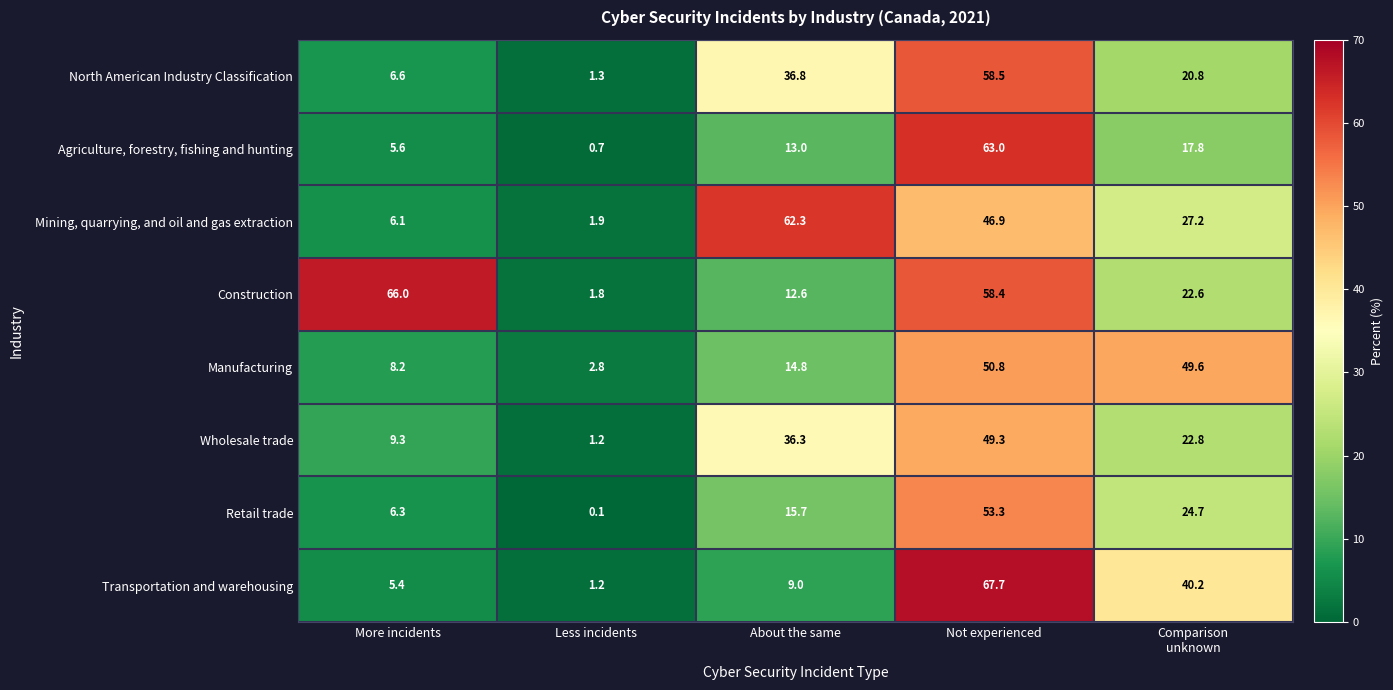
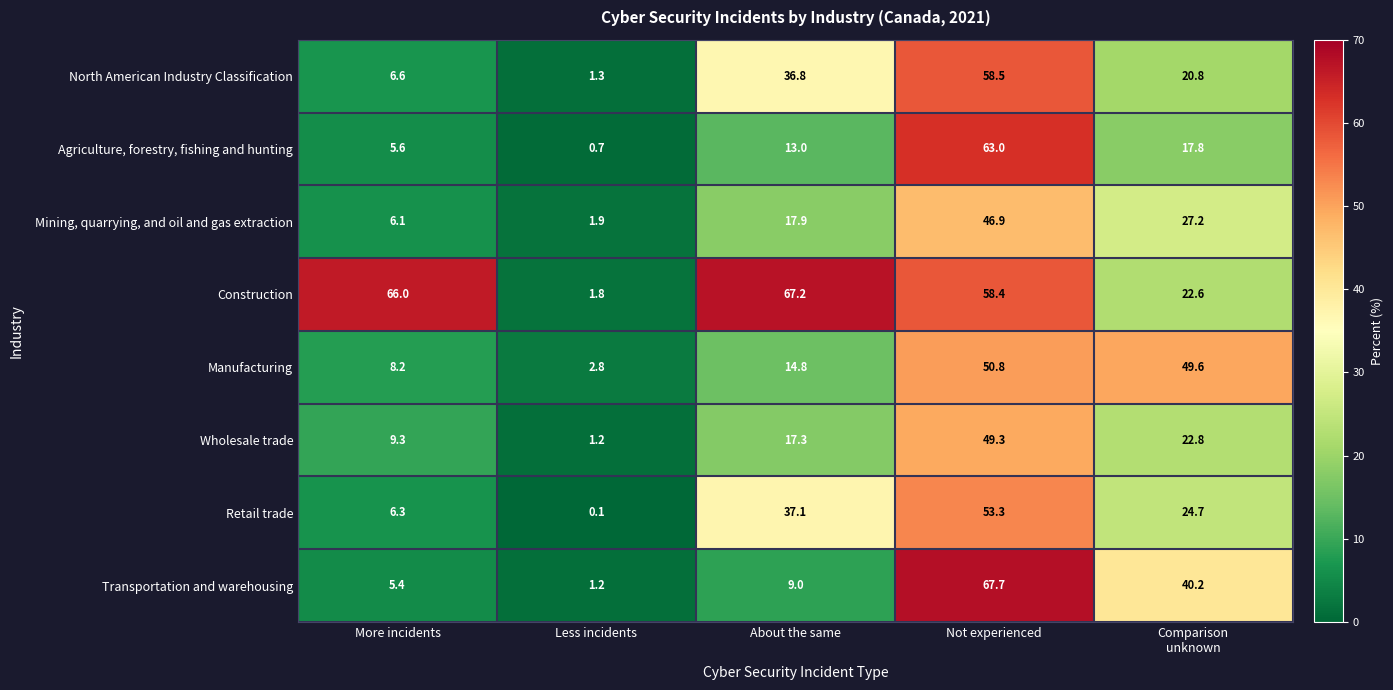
  {
    "North American Industry Classification": {
      "More incidents": 6.6,
      "Less incidents": 1.3,
      "About the same": 36.8,
      "Not experienced": 58.5,
      "Comparison unknown": 20.8
    },
    "Agriculture, forestry, fishing and hunting": {
      "More incidents": 5.6,
      "Less incidents": 0.7,
      "About the same": 13.0,
      "Not experienced": 63.0,
      "Comparison unknown": 17.8
    },
    "Mining, quarrying, and oil and gas extraction": {
      "More incidents": 6.1,
      "Less incidents": 1.9,
-     "About the same": 62.3,
+     "About the same": 17.9,
      "Not experienced": 46.9,
      "Comparison unknown": 27.2
    },
    "Construction": {
      "More incidents": 66.0,
      "Less incidents": 1.8,
-     "About the same": 12.6,
+     "About the same": 67.2,
      "Not experienced": 58.4,
      "Comparison unknown": 22.6
    },
    "Manufacturing": {
      "More incidents": 8.2,
      "Less incidents": 2.8,
      "About the same": 14.8,
      "Not experienced": 50.8,
      "Comparison unknown": 49.6
    },
    "Wholesale trade": {
      "More incidents": 9.3,
      "Less incidents": 1.2,
-     "About the same": 36.3,
+     "About the same": 17.3,
      "Not experienced": 49.3,
      "Comparison unknown": 22.8
    },
    "Retail trade": {
      "More incidents": 6.3,
      "Less incidents": 0.1,
-     "About the same": 15.7,
+     "About the same": 37.1,
      "Not experienced": 53.3,
      "Comparison unknown": 24.7
    },
    "Transportation and warehousing": {
      "More incidents": 5.4,
      "Less incidents": 1.2,
      "About the same": 9.0,
      "Not experienced": 67.7,
      "Comparison unknown": 40.2
    }
  }
